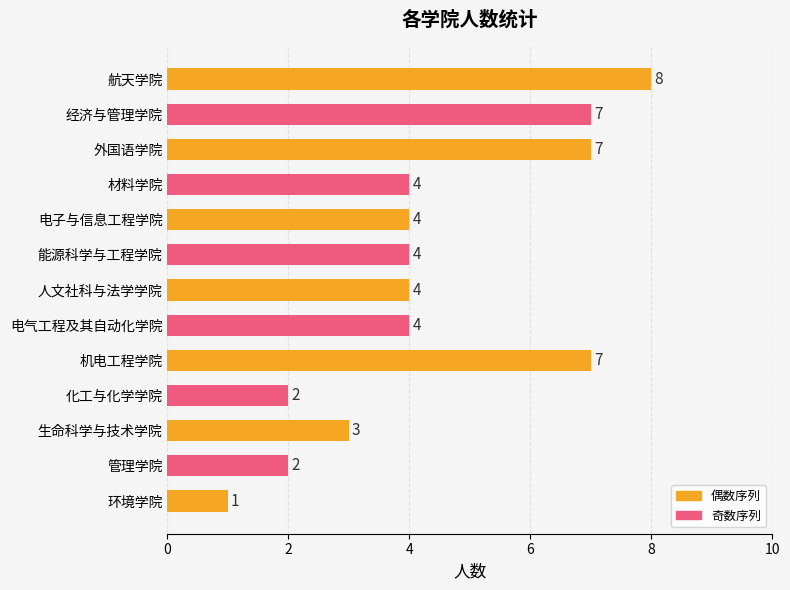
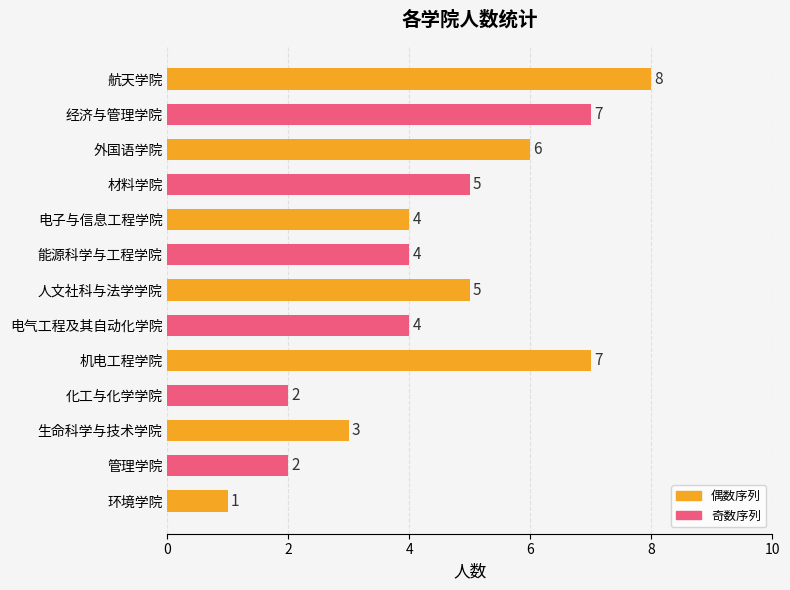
  {
    "航天学院": 8,
    "经济与管理学院": 7,
-   "外国语学院": 7,
-   "材料学院": 4,
+   "外国语学院": 6,
+   "材料学院": 5,
    "电子与信息工程学院": 4,
    "能源科学与工程学院": 4,
-   "人文社科与法学学院": 4,
+   "人文社科与法学学院": 5,
    "电气工程及其自动化学院": 4,
    "机电工程学院": 7,
    "化工与化学学院": 2,
    "生命科学与技术学院": 3,
    "管理学院": 2,
    "环境学院": 1
  }
